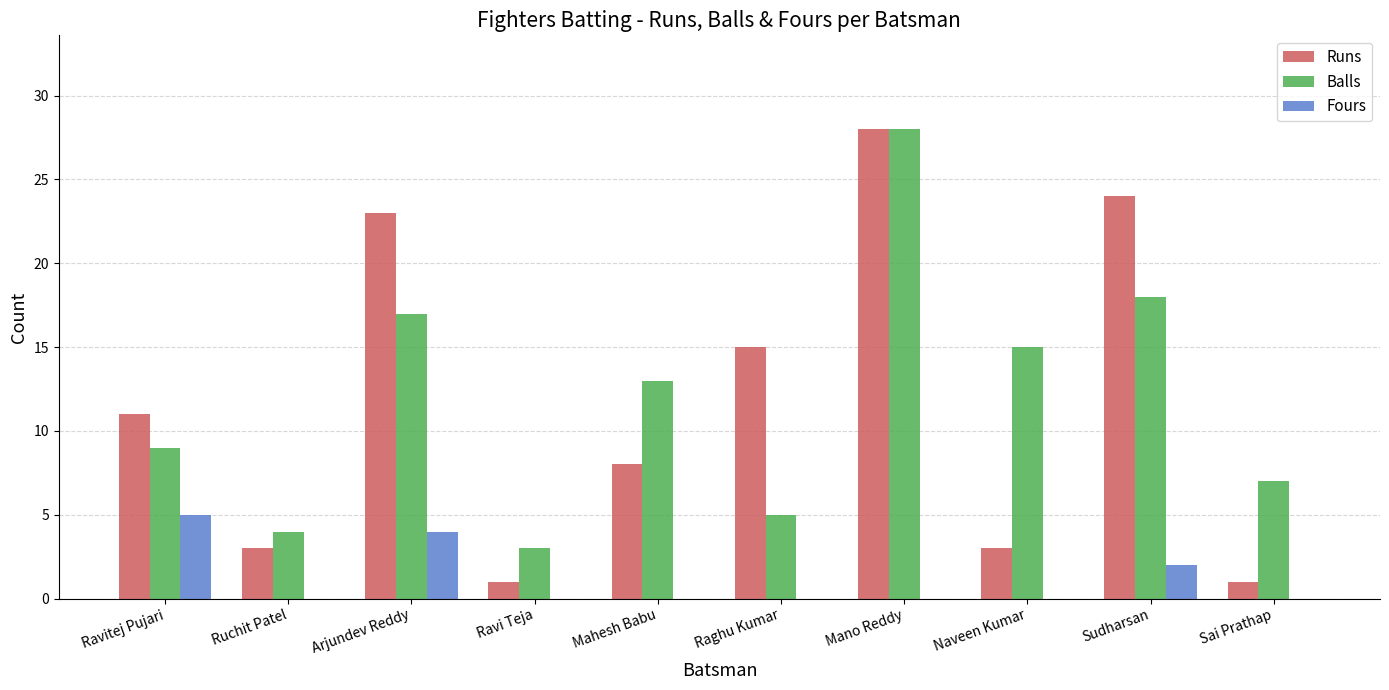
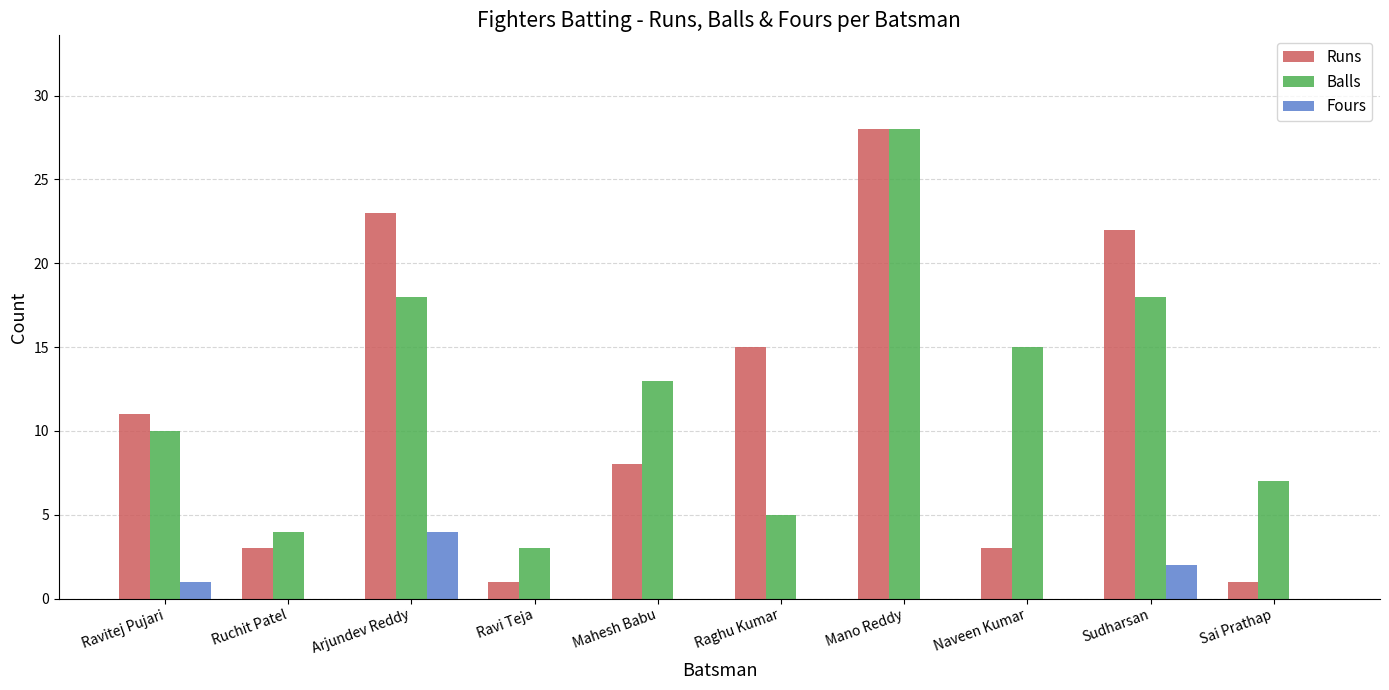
  {
    "Runs": {
      "Ravitej Pujari": 11,
      "Ruchit Patel": 3,
      "Arjundev Reddy": 23,
      "Ravi Teja": 1,
      "Mahesh Babu": 8,
      "Raghu Kumar": 15,
      "Mano Reddy": 28,
      "Naveen Kumar": 3,
-     "Sudharsan": 24,
+     "Sudharsan": 22,
      "Sai Prathap": 1
    },
    "Balls": {
-     "Ravitej Pujari": 9,
+     "Ravitej Pujari": 10,
      "Ruchit Patel": 4,
-     "Arjundev Reddy": 17,
+     "Arjundev Reddy": 18,
      "Ravi Teja": 3,
      "Mahesh Babu": 13,
      "Raghu Kumar": 5,
      "Mano Reddy": 28,
      "Naveen Kumar": 15,
      "Sudharsan": 18,
      "Sai Prathap": 7
    },
    "Fours": {
-     "Ravitej Pujari": 5,
+     "Ravitej Pujari": 1,
      "Ruchit Patel": 0,
      "Arjundev Reddy": 4,
      "Ravi Teja": 0,
      "Mahesh Babu": 0,
      "Raghu Kumar": 0,
      "Mano Reddy": 0,
      "Naveen Kumar": 0,
      "Sudharsan": 2,
      "Sai Prathap": 0
    }
  }
